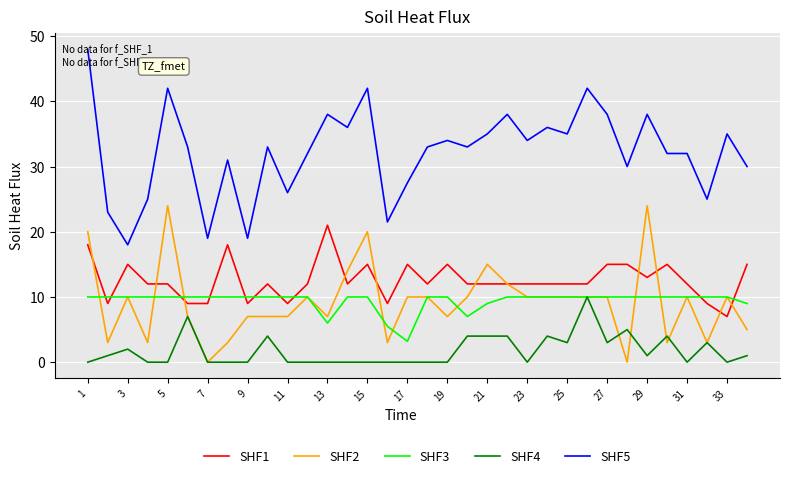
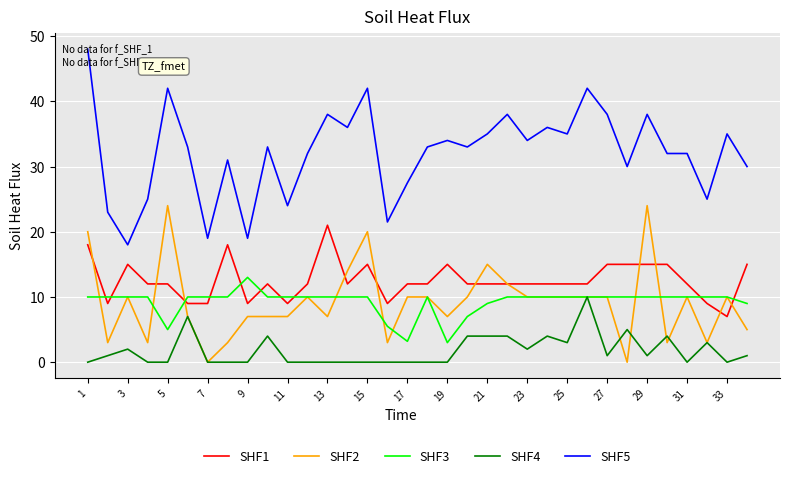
  {
    "SHF1": {
      "1": 18,
      "3": 15,
      "5": 12,
      "7": 9,
      "9": 9,
      "11": 9,
      "13": 21,
      "15": 15,
-     "17": 15,
+     "17": 12,
      "19": 15,
      "21": 12,
      "23": 12,
      "25": 12,
      "27": 15,
-     "29": 13,
+     "29": 15,
      "31": 12,
      "33": 7
    },
    "SHF2": {
      "1": 20,
      "5": 24,
      "9": 7,
      "11": 7,
      "13": 7,
      "15": 20,
      "17": 10,
      "19": 7,
      "21": 15,
      "29": 24
    },
    "SHF3": {
      "1": 10,
-     "5": 10,
+     "5": 5,
      "7": 10,
-     "9": 10,
+     "9": 13,
      "11": 10,
-     "13": 6,
+     "13": 10,
      "15": 10,
      "17": 3,
-     "19": 10,
+     "19": 3,
      "21": 9,
      "29": 10
    },
    "SHF4": {
      "1": 0,
      "3": 2,
      "5": 0,
      "9": 0,
      "11": 0,
      "13": 0,
      "15": 0,
      "17": 0,
      "19": 0,
      "21": 4,
-     "23": 0,
+     "23": 2,
      "25": 3,
-     "27": 3,
+     "27": 1,
      "29": 1,
      "31": 0,
      "33": 0
    },
    "SHF5": {
      "3": 18,
      "5": 42,
      "7": 19,
      "9": 19,
-     "11": 26,
+     "11": 24,
      "13": 38,
      "15": 42,
      "17": 28,
      "19": 34,
      "21": 35,
      "23": 34,
      "25": 35,
      "27": 38,
      "29": 38,
      "31": 32,
      "33": 35
    }
  }
